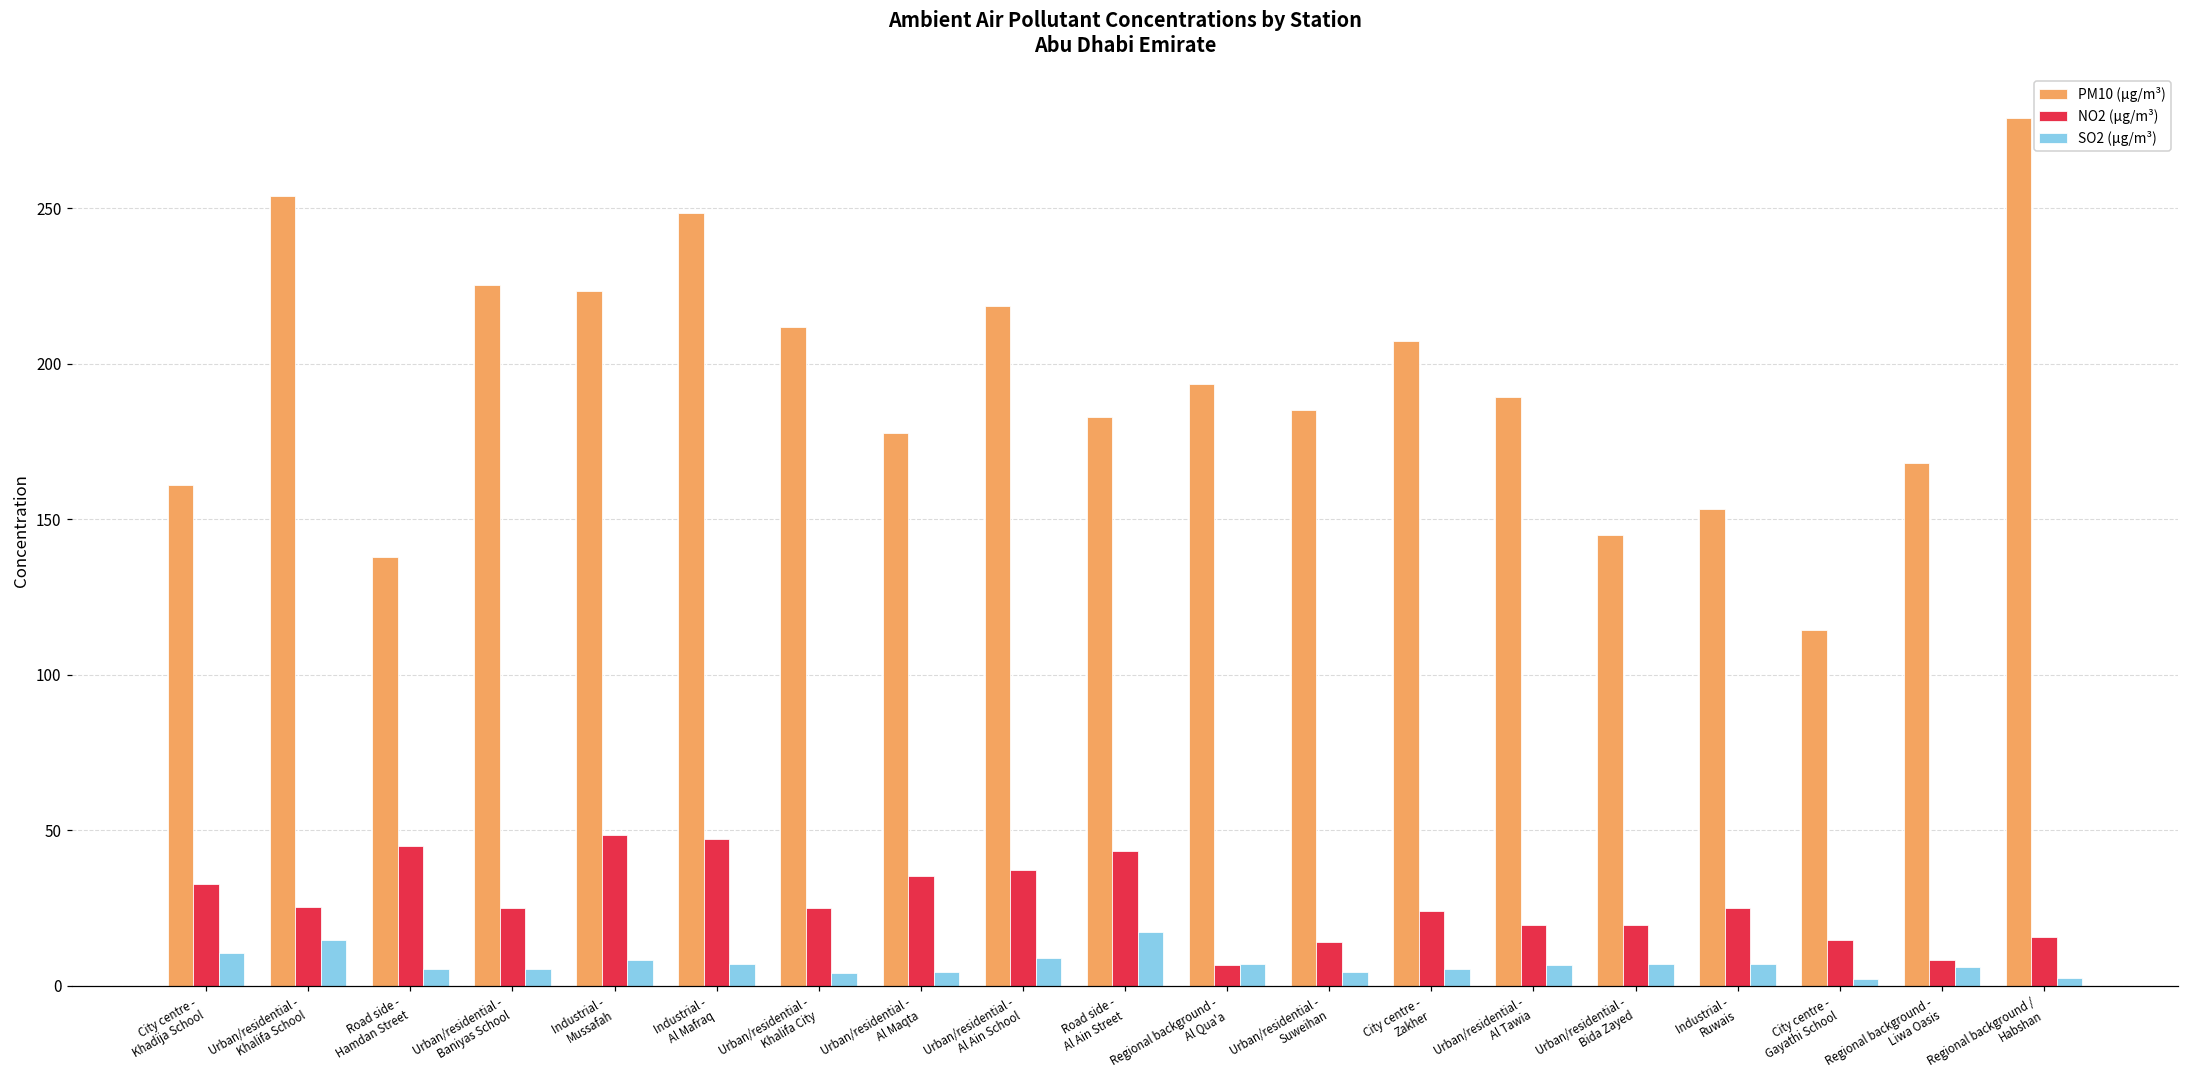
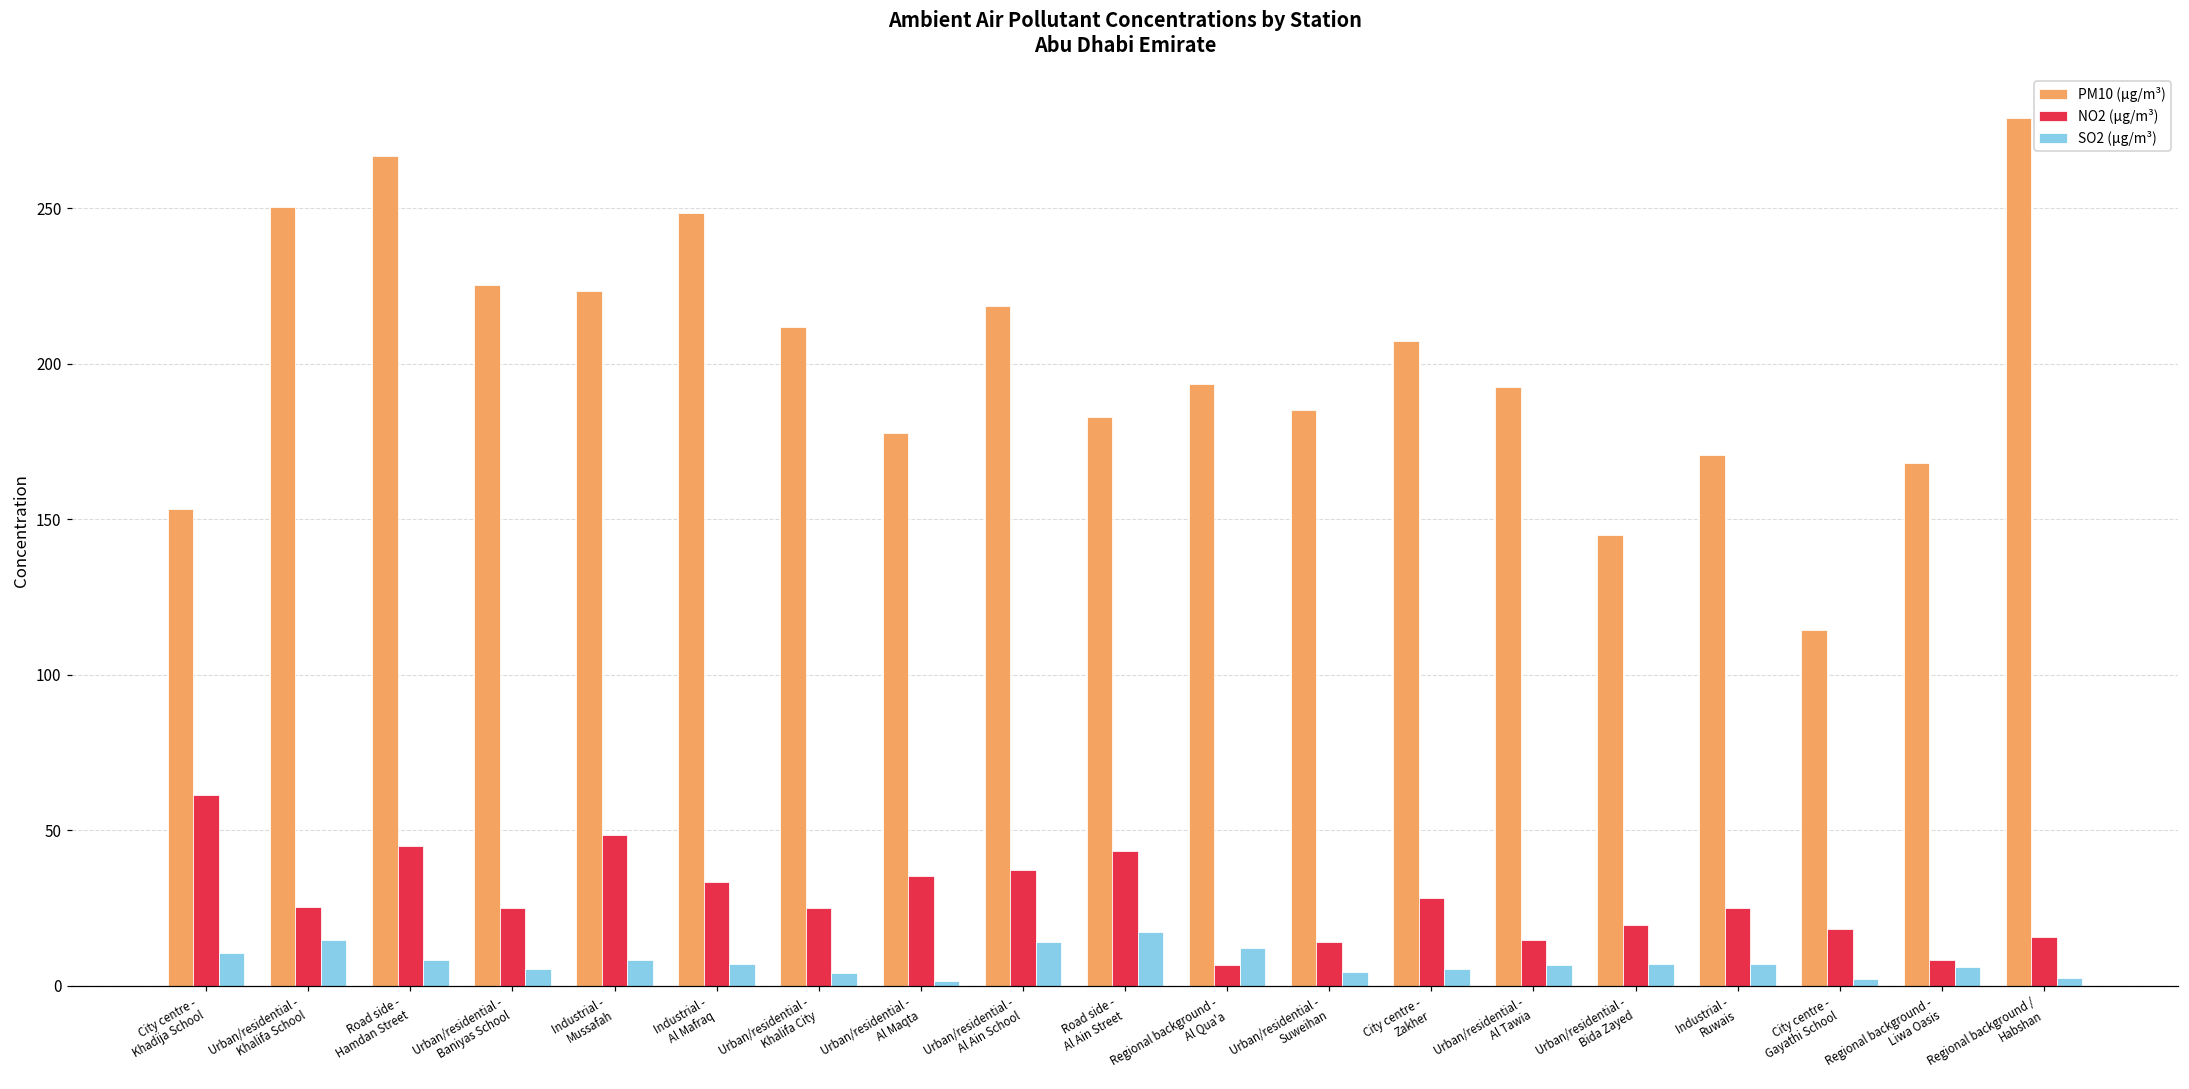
  {
    "PM10 (µg/m³)": {
-     "City centre - Khadija School": 161,
-     "Urban/residential - Khalifa School": 254,
-     "Road side - Hamdan Street": 138,
+     "City centre - Khadija School": 153,
+     "Urban/residential - Khalifa School": 250,
+     "Road side - Hamdan Street": 267,
      "Urban/residential - Baniyas School": 225,
      "Industrial - Mussafah": 223,
      "Industrial - Al Mafraq": 248,
      "Urban/residential - Khalifa City": 212,
      "Urban/residential - Al Maqta": 178,
      "Urban/residential - Al Ain School": 219,
      "Road side - Al Ain Street": 183,
      "Regional background - Al Qua'a": 194,
      "Urban/residential - Suweihan": 185,
      "City centre - Zakher": 207,
-     "Urban/residential - Al Tawia": 189,
+     "Urban/residential - Al Tawia": 193,
      "Urban/residential - Bida Zayed": 145,
-     "Industrial - Ruwais": 153,
+     "Industrial - Ruwais": 171,
      "City centre - Gayathi School": 114,
      "Regional background - Liwa Oasis": 168,
      "Regional background / Habshan": 279
    },
    "NO2 (µg/m³)": {
-     "City centre - Khadija School": 33,
+     "City centre - Khadija School": 61,
      "Urban/residential - Khalifa School": 25,
      "Road side - Hamdan Street": 45,
      "Urban/residential - Baniyas School": 25,
      "Industrial - Mussafah": 48,
-     "Industrial - Al Mafraq": 47,
+     "Industrial - Al Mafraq": 33,
      "Urban/residential - Khalifa City": 25,
      "Urban/residential - Al Maqta": 35,
      "Urban/residential - Al Ain School": 37,
      "Road side - Al Ain Street": 43,
      "Regional background - Al Qua'a": 7,
      "Urban/residential - Suweihan": 14,
-     "City centre - Zakher": 24,
-     "Urban/residential - Al Tawia": 20,
+     "City centre - Zakher": 28,
+     "Urban/residential - Al Tawia": 15,
      "Urban/residential - Bida Zayed": 20,
      "Industrial - Ruwais": 25,
-     "City centre - Gayathi School": 15,
+     "City centre - Gayathi School": 18,
      "Regional background - Liwa Oasis": 8,
      "Regional background / Habshan": 16
    },
    "SO2 (µg/m³)": {
      "City centre - Khadija School": 10,
      "Urban/residential - Khalifa School": 15,
-     "Road side - Hamdan Street": 5,
+     "Road side - Hamdan Street": 8,
      "Urban/residential - Baniyas School": 6,
      "Industrial - Mussafah": 8,
      "Industrial - Al Mafraq": 7,
      "Urban/residential - Khalifa City": 4,
-     "Urban/residential - Al Maqta": 4,
-     "Urban/residential - Al Ain School": 9,
+     "Urban/residential - Al Maqta": 1,
+     "Urban/residential - Al Ain School": 14,
      "Road side - Al Ain Street": 17,
-     "Regional background - Al Qua'a": 7,
+     "Regional background - Al Qua'a": 12,
      "Urban/residential - Suweihan": 4,
      "City centre - Zakher": 5,
      "Urban/residential - Al Tawia": 7,
      "Urban/residential - Bida Zayed": 7,
      "Industrial - Ruwais": 7,
      "City centre - Gayathi School": 2,
      "Regional background - Liwa Oasis": 6,
      "Regional background / Habshan": 2
    }
  }
